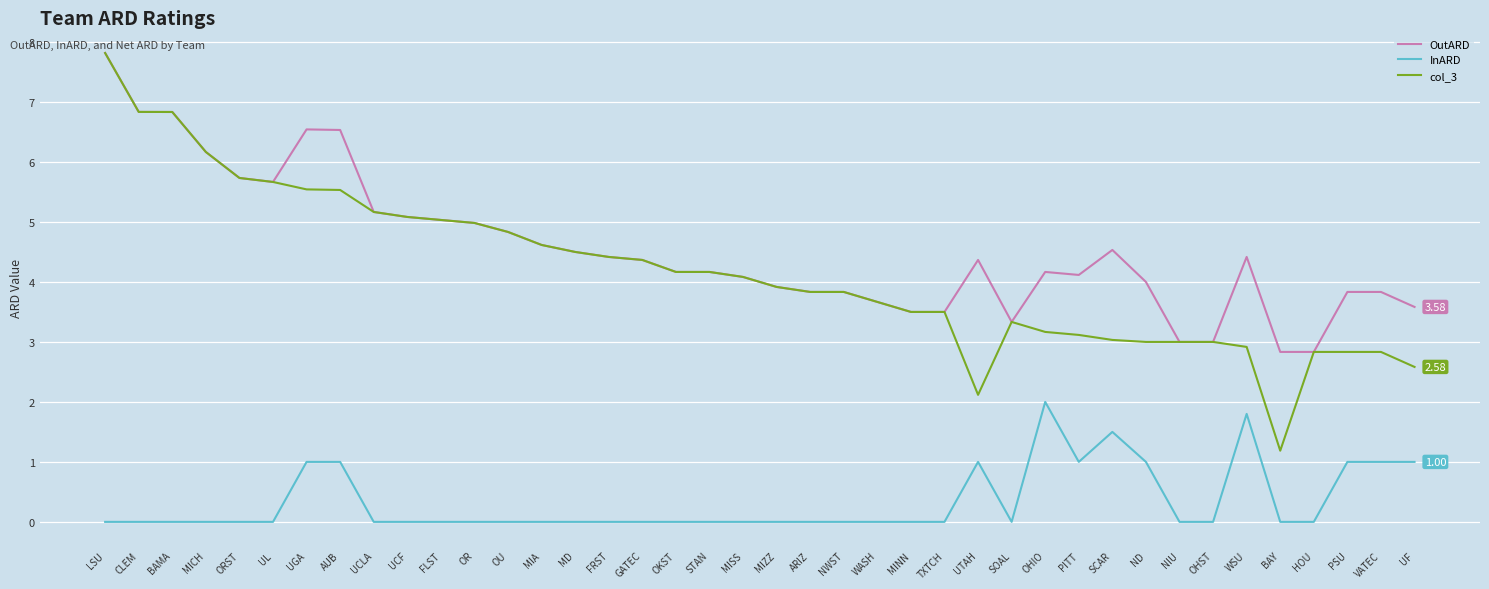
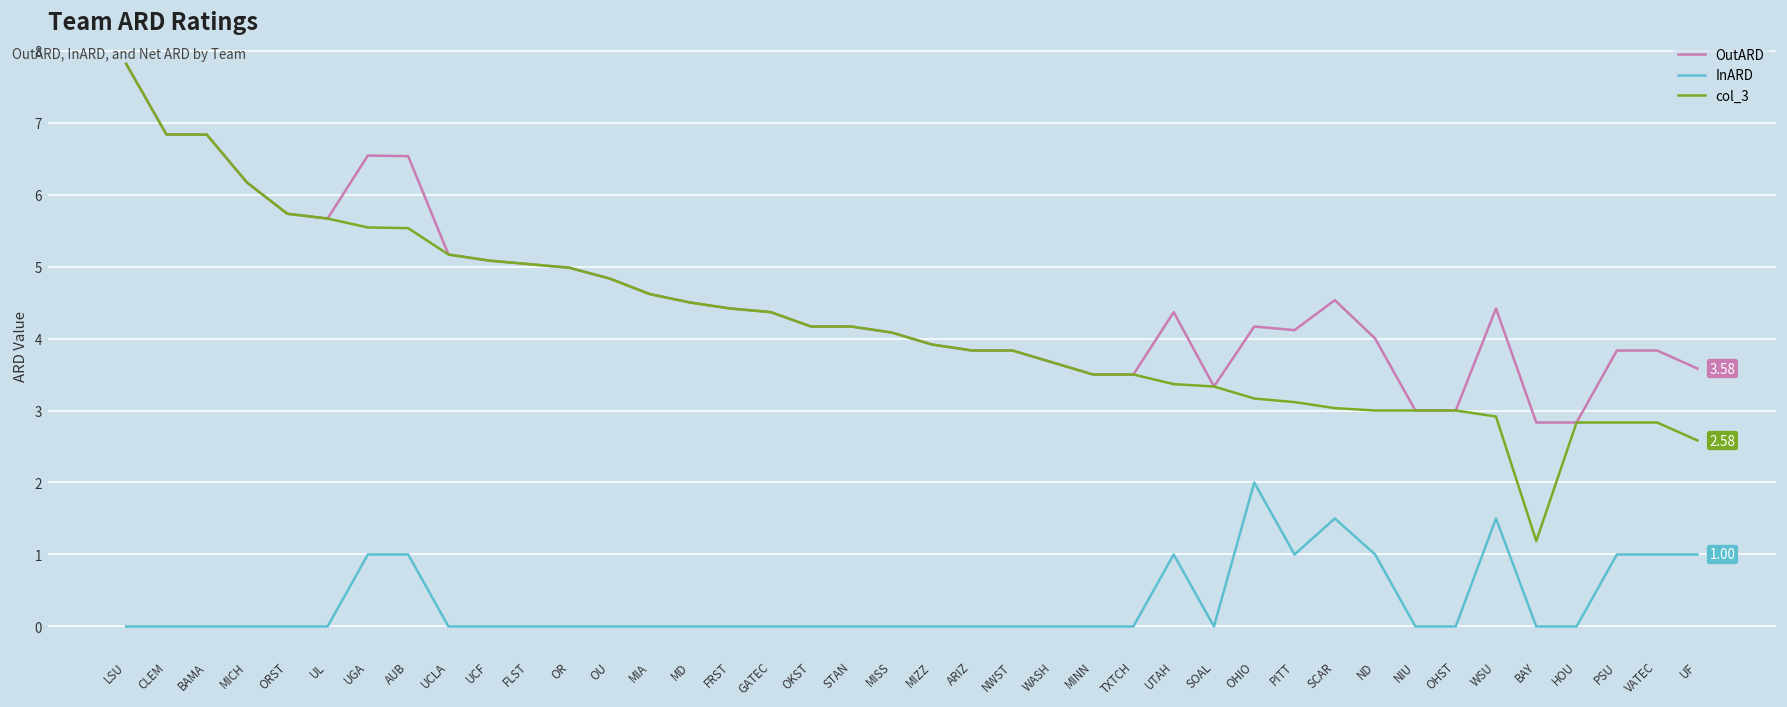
  {
    "OutARD": {
      "UGA": 6.5,
      "AUB": 6.5,
      "UTAH": 4.4,
      "OHIO": 4.2,
      "PITT": 4.1,
      "SCAR": 4.5,
      "ND": 4.0,
      "WSU": 4.4,
      "BAY": 2.8,
      "PSU": 3.8,
      "VATEC": 3.8
    },
    "InARD": {
      "LSU": 0.0,
      "CLEM": 0.0,
      "BAMA": 0.0,
      "MICH": 0.0,
      "ORST": 0.0,
      "UL": 0.0,
      "UGA": 1.0,
      "AUB": 1.0,
      "UCLA": 0.0,
      "UCF": 0.0,
      "FLST": 0.0,
      "OR": 0.0,
      "OU": 0.0,
      "MIA": 0.0,
      "MD": 0.0,
      "FRST": 0.0,
      "GATEC": 0.0,
      "OKST": 0.0,
      "STAN": 0.0,
      "MISS": 0.0,
      "MIZZ": 0.0,
      "ARIZ": 0.0,
      "NWST": 0.0,
      "WASH": 0.0,
      "MINN": 0.0,
      "TXTCH": 0.0,
      "UTAH": 1.0,
      "SOAL": 0.0,
      "OHIO": 2.0,
      "PITT": 1.0,
      "SCAR": 1.5,
      "ND": 1.0,
      "NIU": 0.0,
      "OHST": 0.0,
-     "WSU": 1.8,
+     "WSU": 1.5,
      "BAY": 0.0,
      "HOU": 0.0,
      "PSU": 1.0,
      "VATEC": 1.0
    },
    "col_3": {
      "UGA": 5.5,
      "AUB": 5.5,
-     "UTAH": 2.1,
+     "UTAH": 3.4,
      "OHIO": 3.2,
      "PITT": 3.1,
      "SCAR": 3.0,
      "ND": 3.0,
      "WSU": 2.9,
      "BAY": 1.2,
      "PSU": 2.8,
      "VATEC": 2.8
    }
  }
